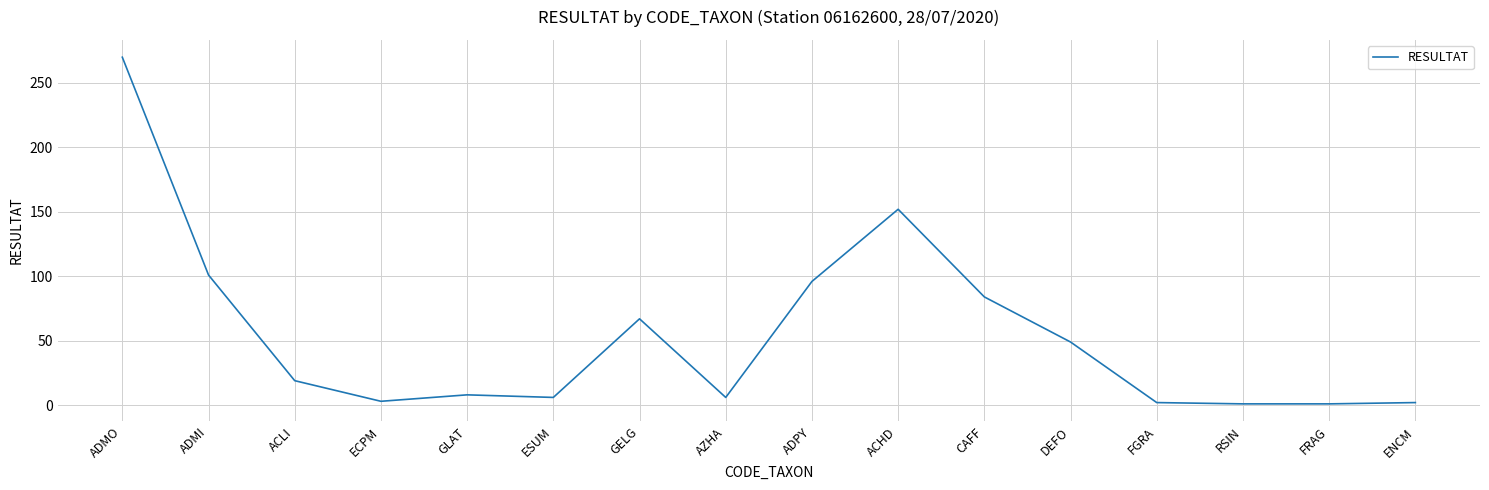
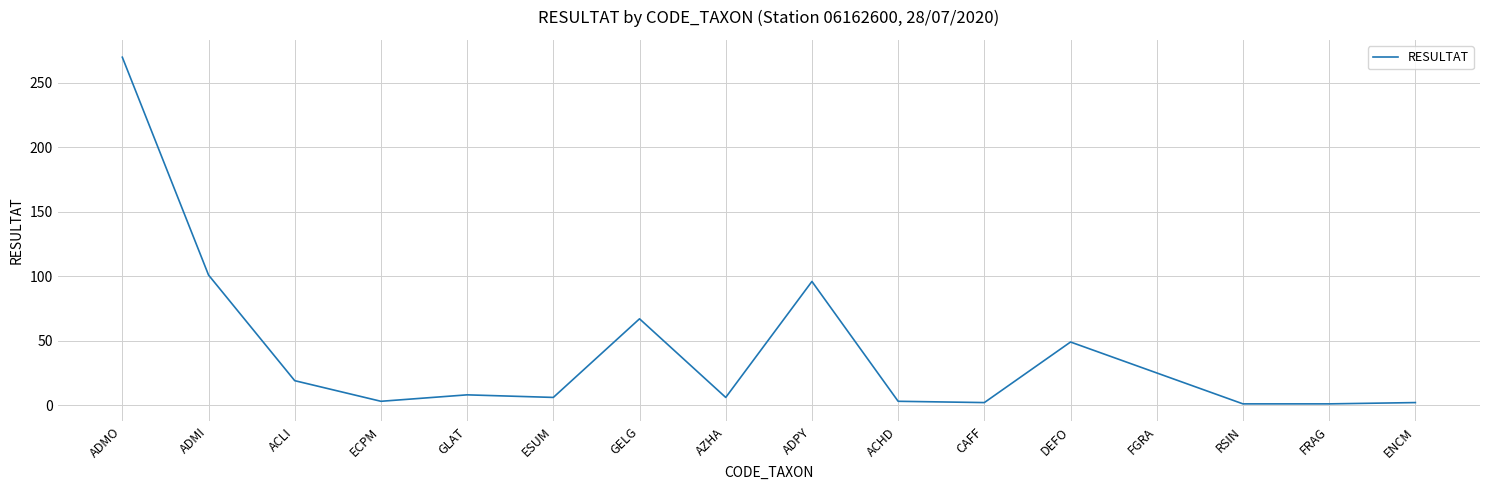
  {
    "ADMO": 270,
    "ADMI": 101,
    "ACLI": 19,
    "ECPM": 3,
    "GLAT": 8,
    "ESUM": 6,
    "GELG": 67,
    "AZHA": 6,
    "ADPY": 96,
-   "ACHD": 152,
-   "CAFF": 84,
+   "ACHD": 3,
+   "CAFF": 2,
    "DEFO": 49,
-   "FGRA": 2,
+   "FGRA": 25,
    "RSIN": 1,
    "FRAG": 1,
    "ENCM": 2
  }
